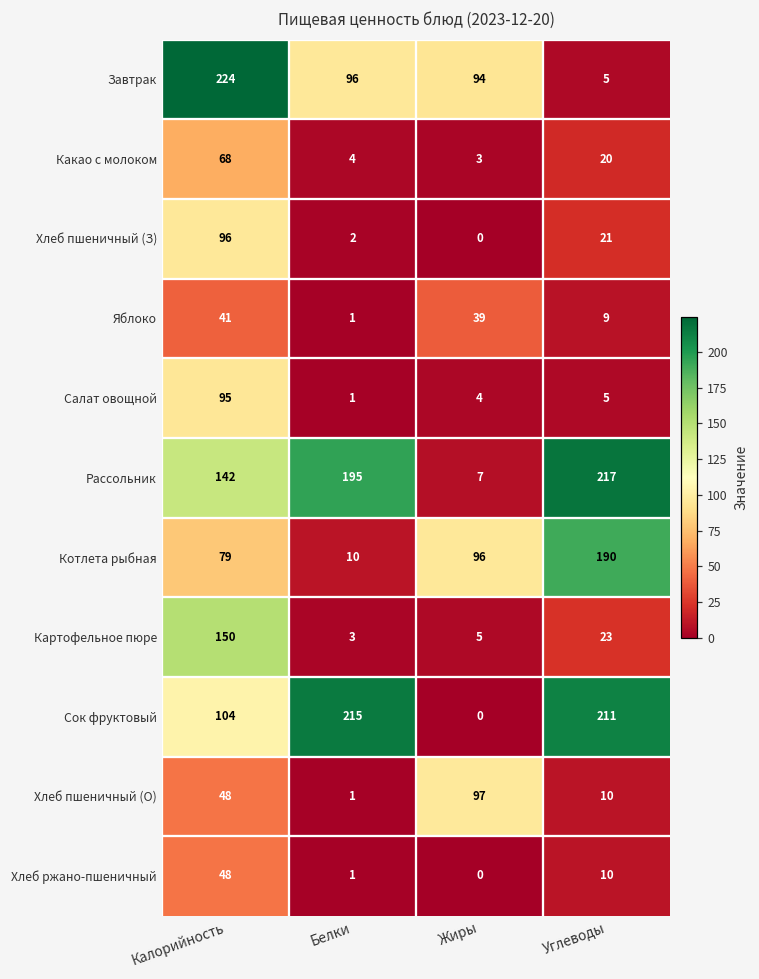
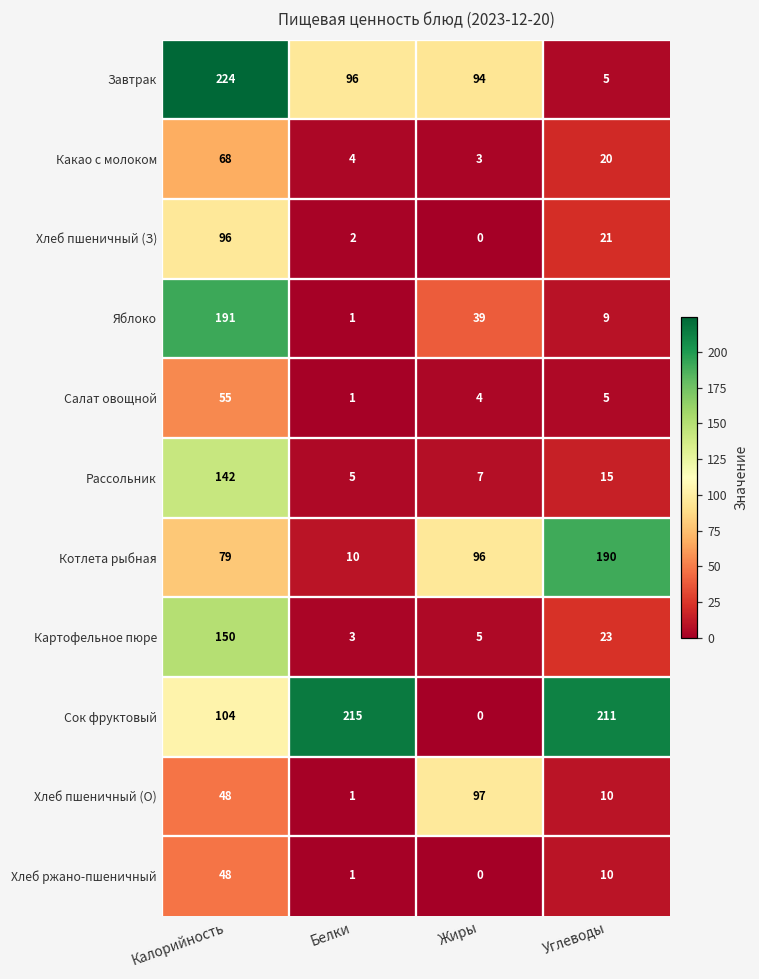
  {
    "Завтрак": {
      "Калорийность": 224,
      "Белки": 96,
      "Жиры": 94,
      "Углеводы": 5
    },
    "Какао с молоком": {
      "Калорийность": 68,
      "Белки": 4,
      "Жиры": 3,
      "Углеводы": 20
    },
    "Хлеб пшеничный (З)": {
      "Калорийность": 96,
      "Белки": 2,
      "Жиры": 0,
      "Углеводы": 21
    },
    "Яблоко": {
-     "Калорийность": 41,
+     "Калорийность": 191,
      "Белки": 1,
      "Жиры": 39,
      "Углеводы": 9
    },
    "Салат овощной": {
-     "Калорийность": 95,
+     "Калорийность": 55,
      "Белки": 1,
      "Жиры": 4,
      "Углеводы": 5
    },
    "Рассольник": {
      "Калорийность": 142,
-     "Белки": 195,
+     "Белки": 5,
      "Жиры": 7,
-     "Углеводы": 217
+     "Углеводы": 15
    },
    "Котлета рыбная": {
      "Калорийность": 79,
      "Белки": 10,
      "Жиры": 96,
      "Углеводы": 190
    },
    "Картофельное пюре": {
      "Калорийность": 150,
      "Белки": 3,
      "Жиры": 5,
      "Углеводы": 23
    },
    "Сок фруктовый": {
      "Калорийность": 104,
      "Белки": 215,
      "Жиры": 0,
      "Углеводы": 211
    },
    "Хлеб пшеничный (О)": {
      "Калорийность": 48,
      "Белки": 1,
      "Жиры": 97,
      "Углеводы": 10
    },
    "Хлеб ржано-пшеничный": {
      "Калорийность": 48,
      "Белки": 1,
      "Жиры": 0,
      "Углеводы": 10
    }
  }
